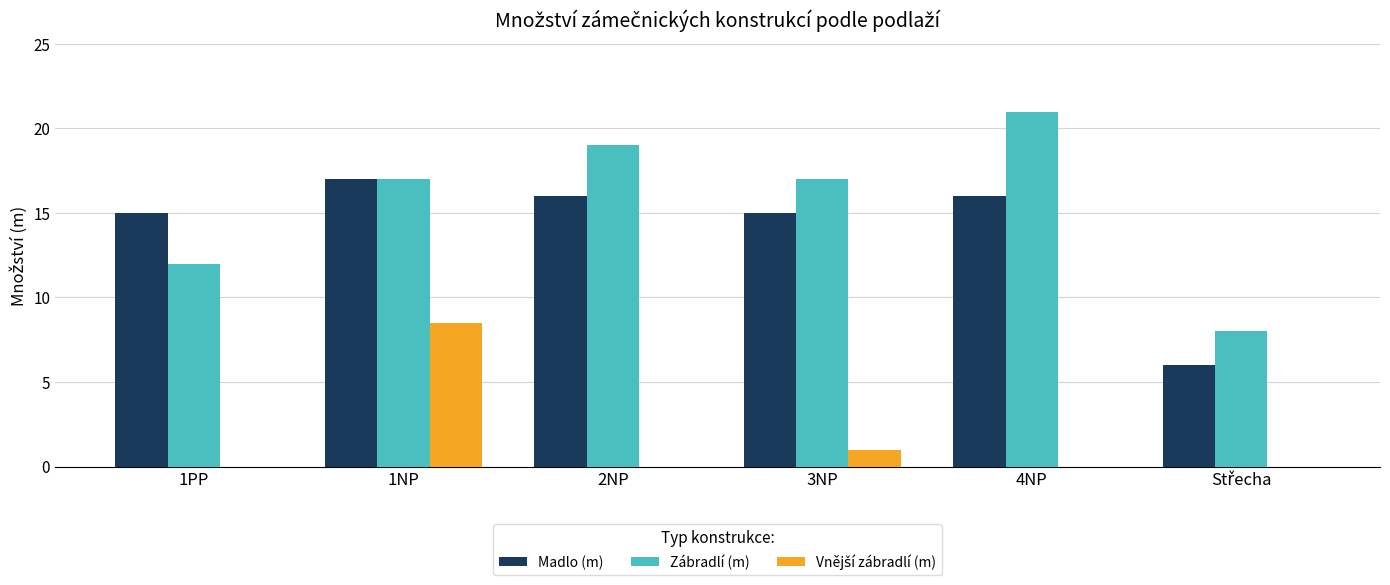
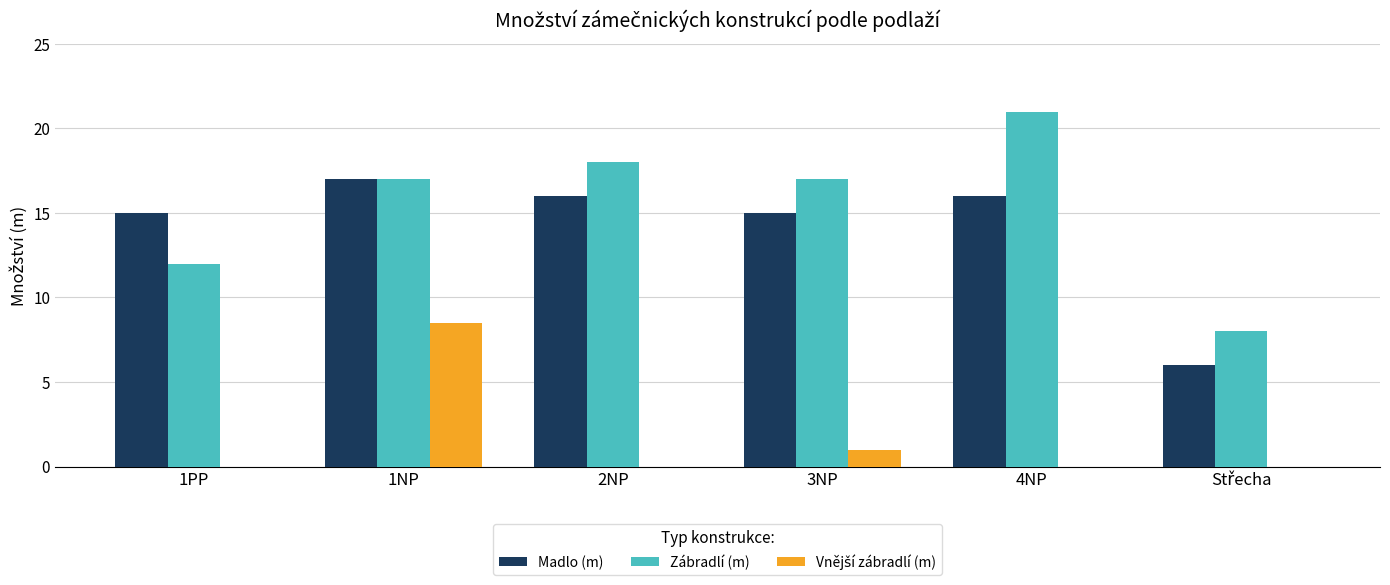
  {
    "Madlo (m)": {
      "1PP": 15,
      "1NP": 17,
      "2NP": 16,
      "3NP": 15,
      "4NP": 16,
      "Střecha": 6
    },
    "Zábradlí (m)": {
      "1PP": 12,
      "1NP": 17,
-     "2NP": 19,
+     "2NP": 18,
      "3NP": 17,
      "4NP": 21,
      "Střecha": 8
    },
    "Vnější zábradlí (m)": {
      "1PP": 0,
      "1NP": 8.5,
      "2NP": 0,
      "3NP": 1,
      "4NP": 0,
      "Střecha": 0
    }
  }
